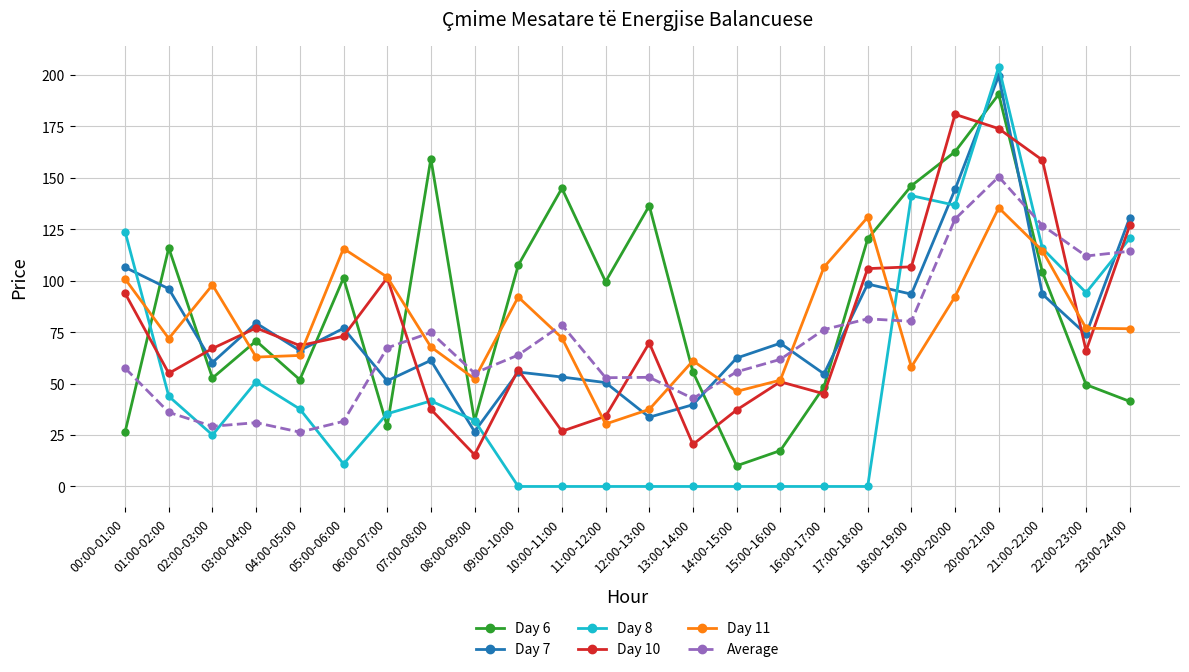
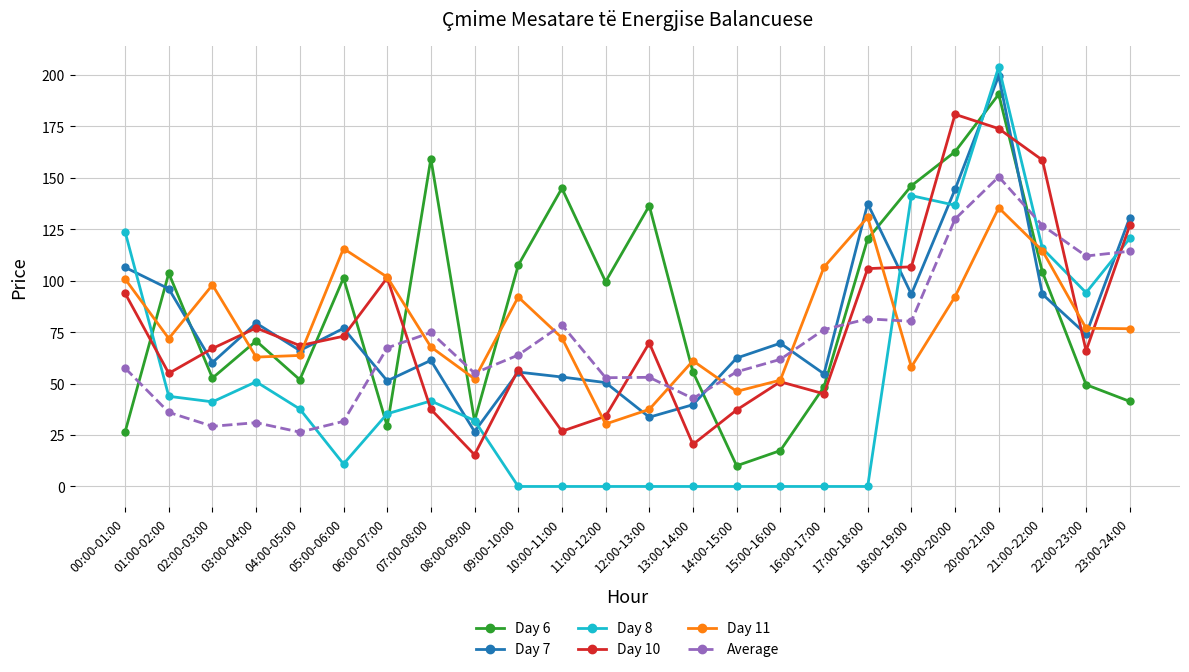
  {
    "Day 6": {
      "00:00-01:00": 27,
-     "01:00-02:00": 116,
+     "01:00-02:00": 104,
      "02:00-03:00": 53,
      "03:00-04:00": 71,
      "04:00-05:00": 52,
      "05:00-06:00": 101,
      "06:00-07:00": 29,
      "07:00-08:00": 159,
      "09:00-10:00": 108,
      "10:00-11:00": 145,
      "11:00-12:00": 100,
      "12:00-13:00": 136,
      "13:00-14:00": 56,
      "14:00-15:00": 10,
      "15:00-16:00": 17,
      "16:00-17:00": 48,
      "17:00-18:00": 120,
      "18:00-19:00": 146,
      "19:00-20:00": 163,
      "20:00-21:00": 191,
      "21:00-22:00": 104,
      "22:00-23:00": 49,
      "23:00-24:00": 41
    },
    "Day 7": {
      "00:00-01:00": 106,
      "01:00-02:00": 96,
      "02:00-03:00": 60,
      "03:00-04:00": 79,
      "04:00-05:00": 66,
      "05:00-06:00": 77,
      "06:00-07:00": 51,
      "07:00-08:00": 61,
      "08:00-09:00": 27,
      "10:00-11:00": 53,
      "11:00-12:00": 50,
      "12:00-13:00": 34,
      "13:00-14:00": 40,
      "14:00-15:00": 62,
      "15:00-16:00": 70,
      "16:00-17:00": 55,
-     "17:00-18:00": 98,
+     "17:00-18:00": 137,
      "18:00-19:00": 93,
      "19:00-20:00": 144,
      "20:00-21:00": 200,
      "21:00-22:00": 93,
      "22:00-23:00": 74,
      "23:00-24:00": 131
    },
    "Day 8": {
      "00:00-01:00": 124,
      "01:00-02:00": 44,
-     "02:00-03:00": 25,
+     "02:00-03:00": 41,
      "03:00-04:00": 51,
      "04:00-05:00": 38,
      "05:00-06:00": 11,
      "06:00-07:00": 35,
      "07:00-08:00": 42,
      "09:00-10:00": 0,
      "10:00-11:00": 0,
      "11:00-12:00": 0,
      "12:00-13:00": 0,
      "13:00-14:00": 0,
      "14:00-15:00": 0,
      "15:00-16:00": 0,
      "16:00-17:00": 0,
      "17:00-18:00": 0,
      "18:00-19:00": 141,
      "19:00-20:00": 137,
      "20:00-21:00": 204,
      "22:00-23:00": 94,
      "23:00-24:00": 121
    },
    "Day 10": {
      "00:00-01:00": 94,
      "01:00-02:00": 55,
      "02:00-03:00": 67,
      "03:00-04:00": 77,
      "04:00-05:00": 68,
      "05:00-06:00": 73,
      "07:00-08:00": 38,
      "08:00-09:00": 15,
      "10:00-11:00": 27,
      "11:00-12:00": 34,
      "12:00-13:00": 70,
      "13:00-14:00": 20,
      "14:00-15:00": 37,
      "16:00-17:00": 45,
      "17:00-18:00": 106,
      "18:00-19:00": 107,
      "19:00-20:00": 181,
      "20:00-21:00": 174,
      "21:00-22:00": 159,
      "22:00-23:00": 66,
      "23:00-24:00": 127
    },
    "Day 11": {
      "00:00-01:00": 101,
      "01:00-02:00": 72,
      "02:00-03:00": 98,
      "03:00-04:00": 63,
      "04:00-05:00": 64,
      "05:00-06:00": 116,
      "07:00-08:00": 68,
      "08:00-09:00": 52,
      "09:00-10:00": 92,
      "10:00-11:00": 72,
      "11:00-12:00": 30,
      "12:00-13:00": 37,
      "13:00-14:00": 61,
      "14:00-15:00": 46,
      "16:00-17:00": 107,
      "17:00-18:00": 131,
      "18:00-19:00": 58,
      "19:00-20:00": 92,
      "20:00-21:00": 135,
      "22:00-23:00": 77,
      "23:00-24:00": 77
    },
    "Average": {
      "00:00-01:00": 58,
      "01:00-02:00": 36,
      "02:00-03:00": 29,
      "03:00-04:00": 31,
      "04:00-05:00": 26,
      "05:00-06:00": 32,
      "06:00-07:00": 67,
      "07:00-08:00": 75,
      "08:00-09:00": 55,
      "09:00-10:00": 64,
      "10:00-11:00": 79,
      "11:00-12:00": 53,
      "12:00-13:00": 53,
      "13:00-14:00": 43,
      "14:00-15:00": 56,
      "15:00-16:00": 62,
      "16:00-17:00": 76,
      "17:00-18:00": 81,
      "18:00-19:00": 80,
      "19:00-20:00": 130,
      "20:00-21:00": 150,
      "21:00-22:00": 127,
      "22:00-23:00": 112,
      "23:00-24:00": 114
    }
  }
